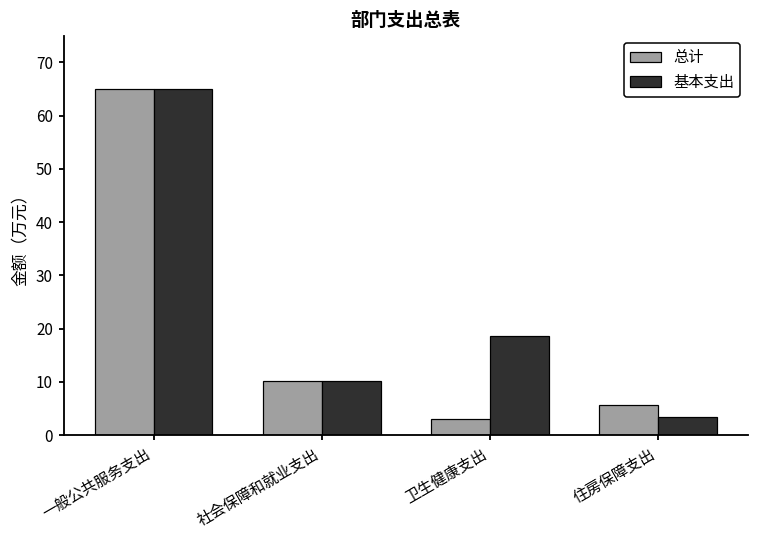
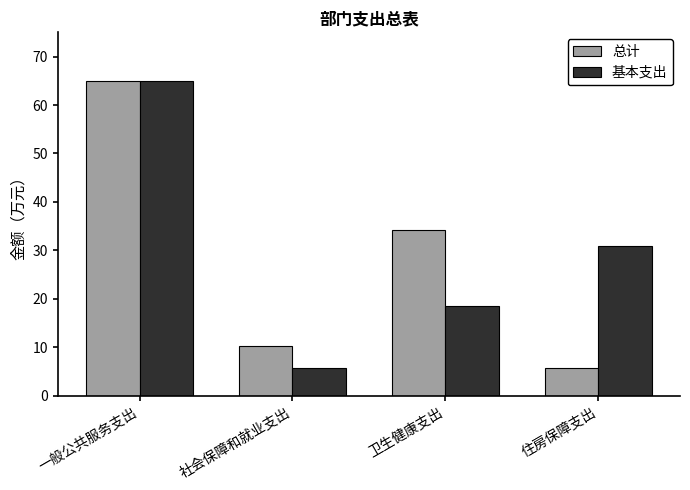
  {
    "总计": {
      "一般公共服务支出": 65,
      "社会保障和就业支出": 10,
-     "卫生健康支出": 3,
+     "卫生健康支出": 34,
      "住房保障支出": 6
    },
    "基本支出": {
      "一般公共服务支出": 65,
-     "社会保障和就业支出": 10,
+     "社会保障和就业支出": 6,
      "卫生健康支出": 19,
-     "住房保障支出": 3
+     "住房保障支出": 31
    }
  }
